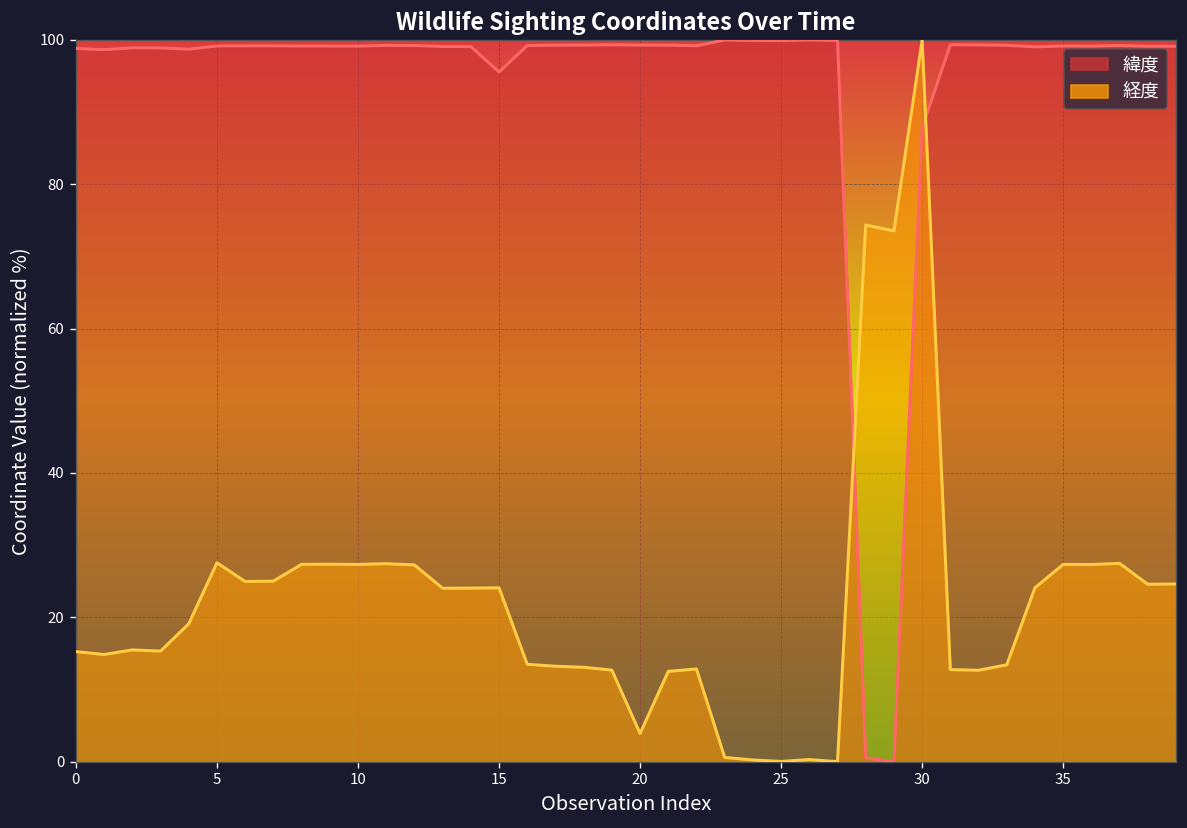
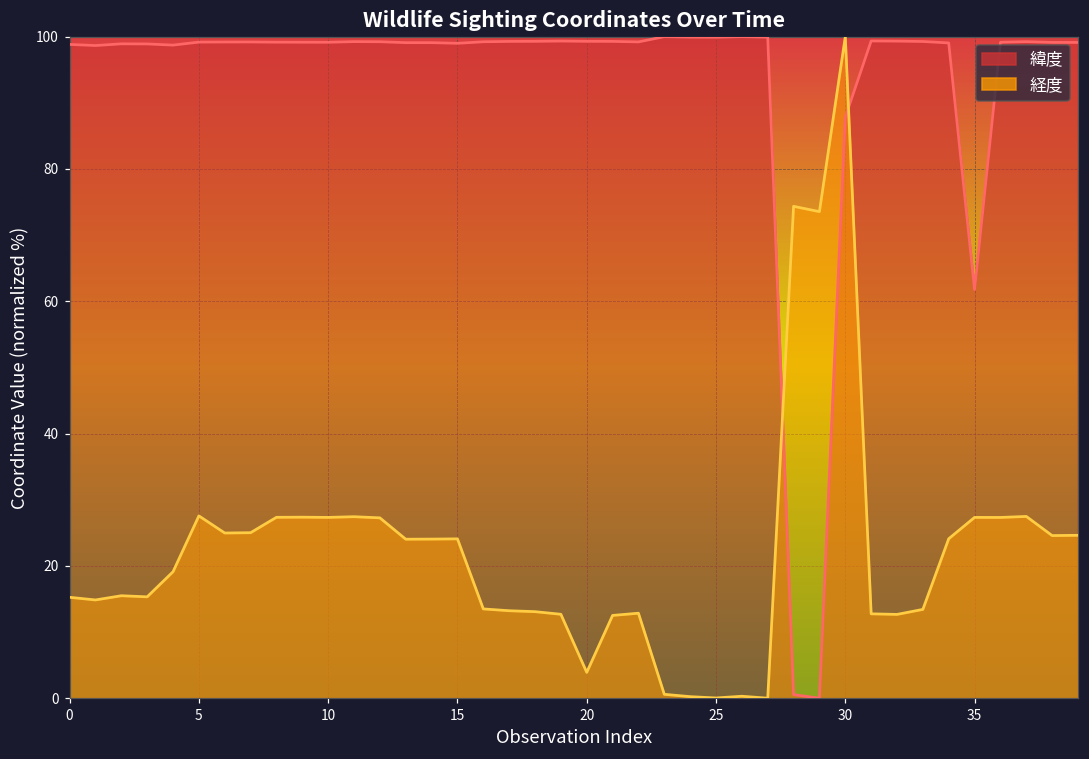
  {
    "緯度": {
      "0": 99,
      "5": 99,
      "10": 99,
-     "15": 96,
+     "15": 99,
      "20": 99,
      "25": 100,
      "30": 88,
-     "35": 99
+     "35": 62
    },
    "経度": {
      "0": 15,
      "5": 28,
      "10": 27,
      "15": 24,
      "20": 4,
      "25": 0,
      "30": 100,
      "35": 27
    }
  }
